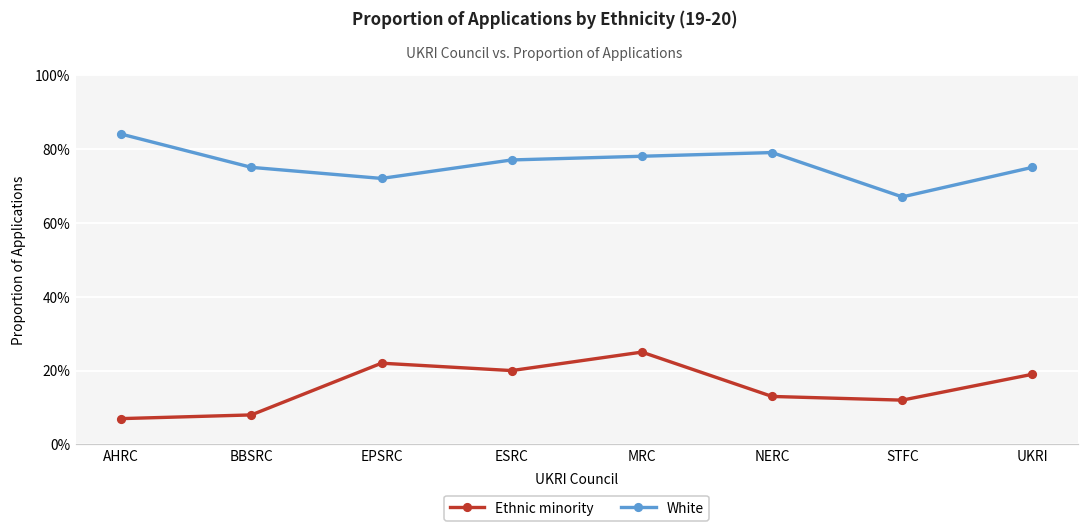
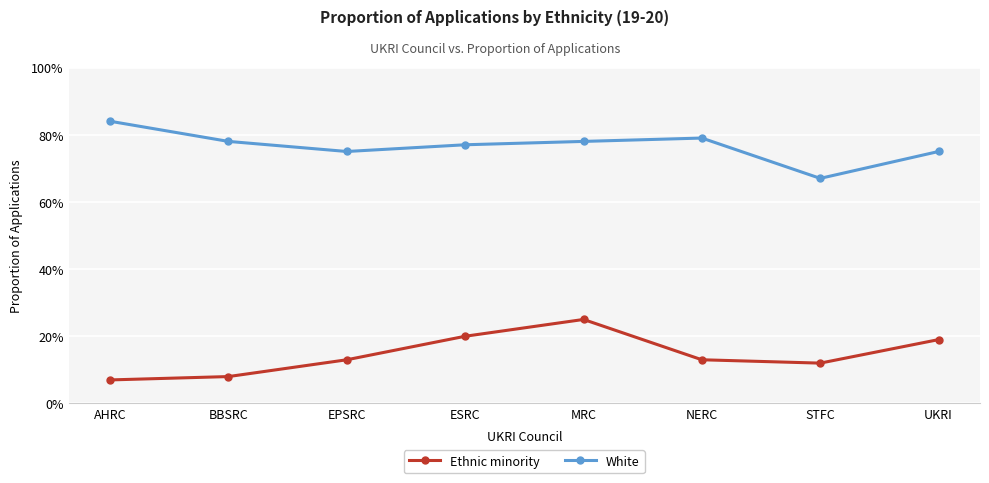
  {
    "Ethnic minority": {
      "AHRC": "7%",
      "BBSRC": "8%",
-     "EPSRC": "22%",
+     "EPSRC": "13%",
      "ESRC": "20%",
      "MRC": "25%",
      "NERC": "13%",
      "STFC": "12%",
      "UKRI": "19%"
    },
    "White": {
      "AHRC": "84%",
-     "BBSRC": "75%",
-     "EPSRC": "72%",
+     "BBSRC": "78%",
+     "EPSRC": "75%",
      "ESRC": "77%",
      "MRC": "78%",
      "NERC": "79%",
      "STFC": "67%",
      "UKRI": "75%"
    }
  }
